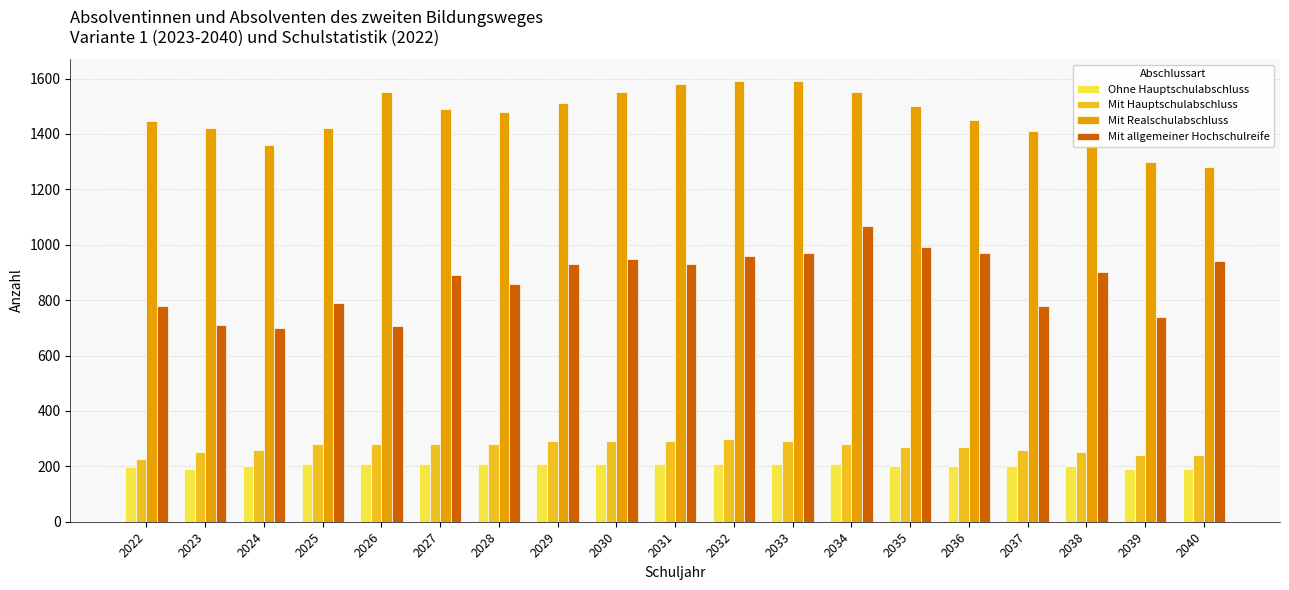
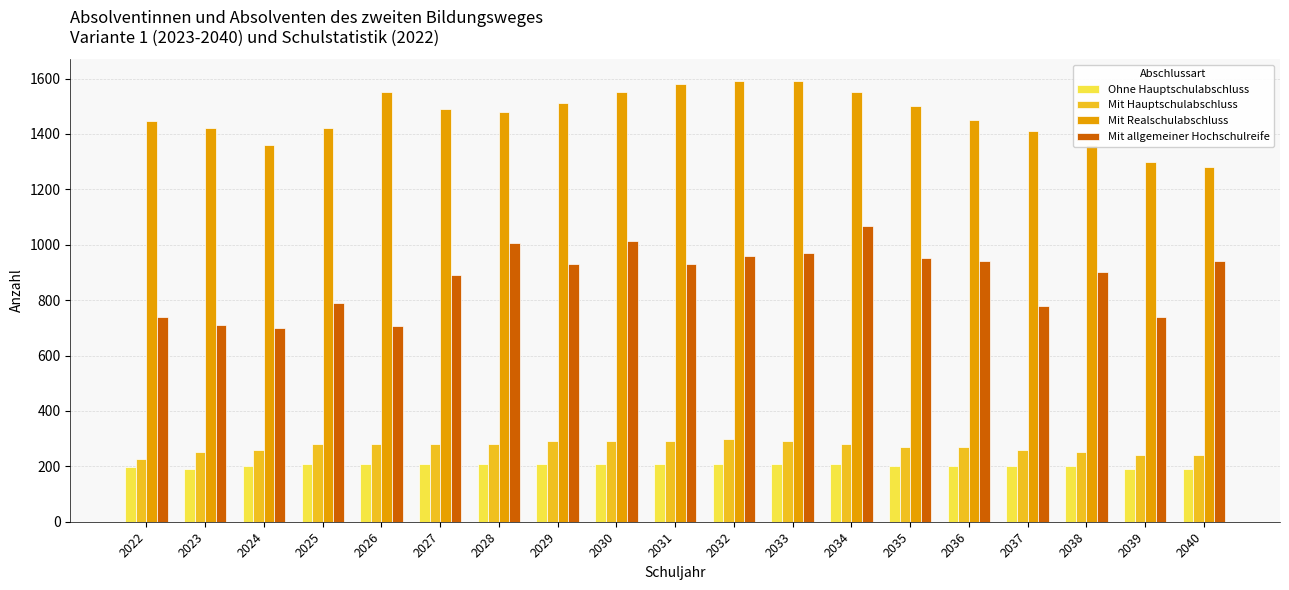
  {
    "Mit allgemeiner Hochschulreife": {
-     "2022": 780,
+     "2022": 740,
      "2023": 710,
      "2024": 700,
      "2025": 790,
      "2026": 710,
      "2027": 890,
-     "2028": 860,
+     "2028": 1010,
      "2029": 930,
-     "2030": 950,
+     "2030": 1010,
      "2031": 930,
      "2032": 960,
      "2033": 970,
      "2034": 1070,
-     "2035": 990,
-     "2036": 970,
+     "2035": 950,
+     "2036": 940,
      "2037": 780,
      "2038": 900,
      "2039": 740,
      "2040": 940
    }
  }
